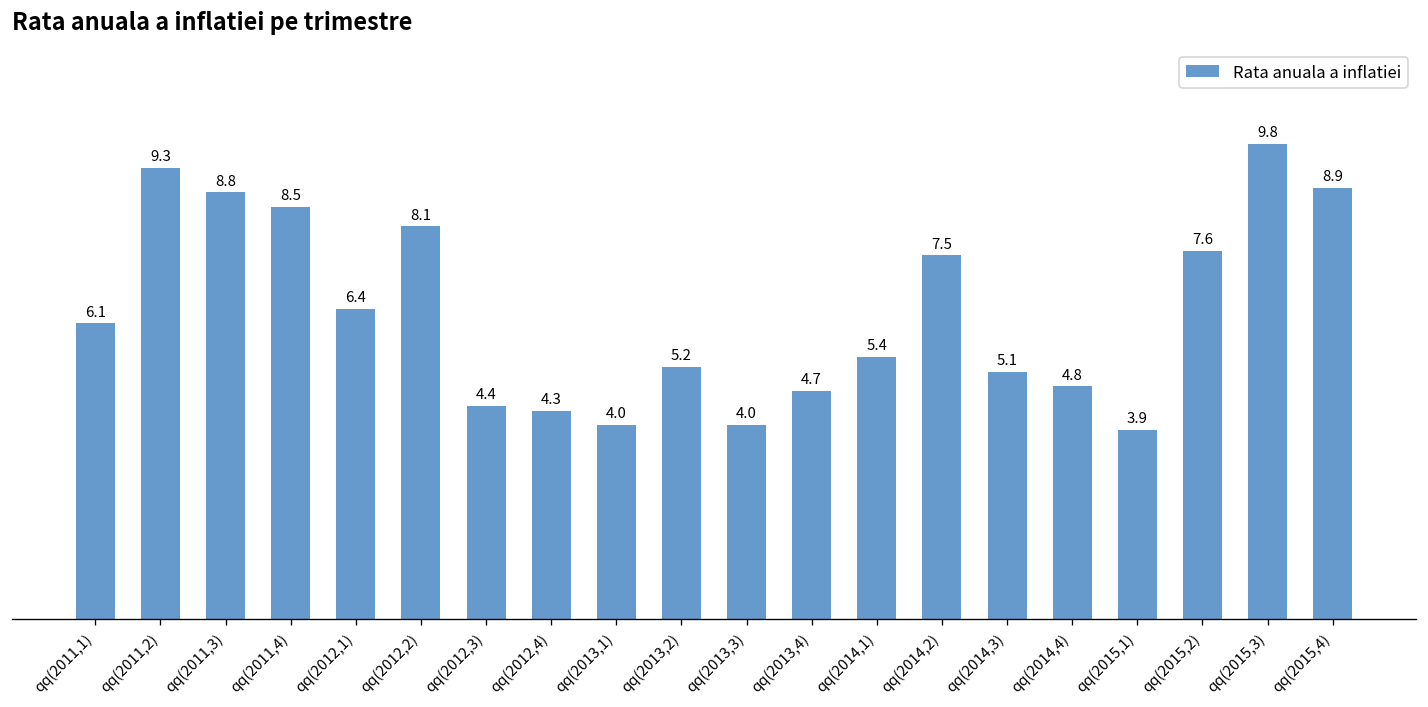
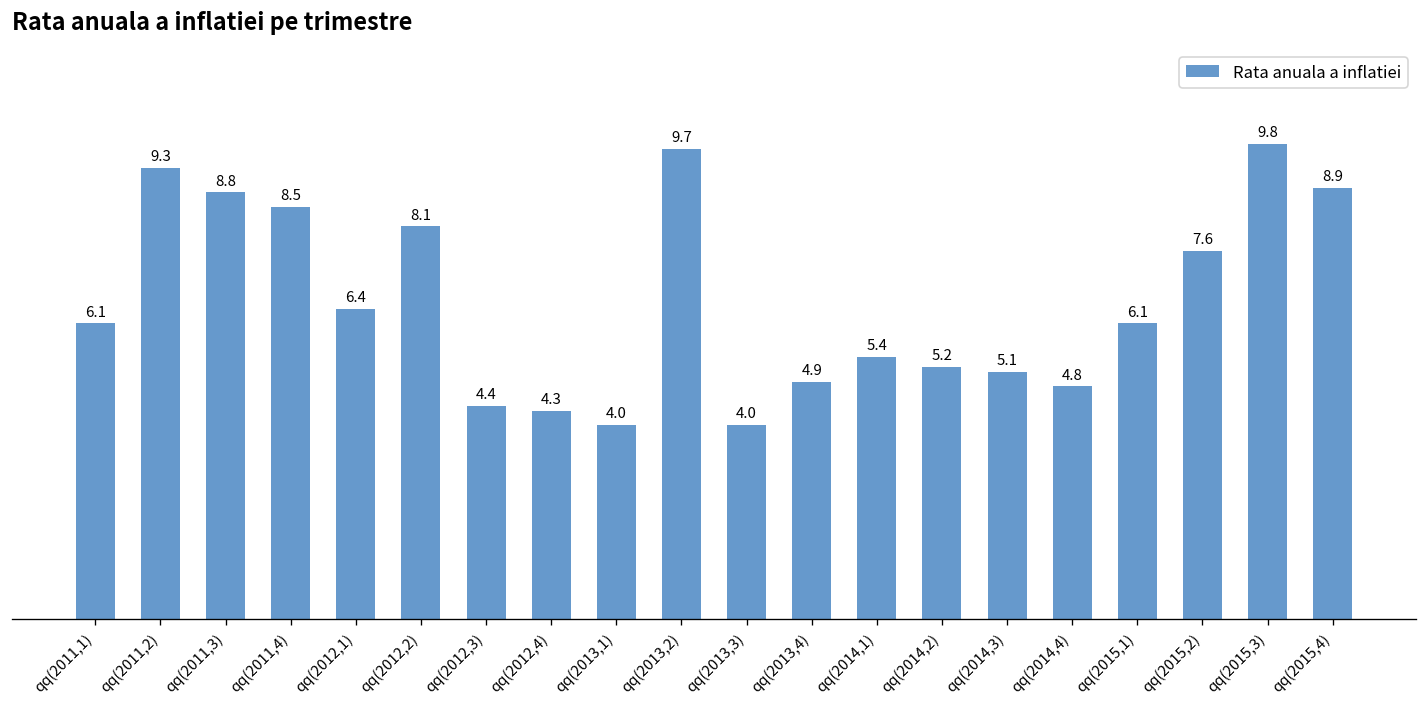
  {
    "qq(2011,1)": 6.1,
    "qq(2011,2)": 9.3,
    "qq(2011,3)": 8.8,
    "qq(2011,4)": 8.5,
    "qq(2012,1)": 6.4,
    "qq(2012,2)": 8.1,
    "qq(2012,3)": 4.4,
    "qq(2012,4)": 4.3,
    "qq(2013,1)": 4.0,
-   "qq(2013,2)": 5.2,
+   "qq(2013,2)": 9.7,
    "qq(2013,3)": 4.0,
-   "qq(2013,4)": 4.7,
+   "qq(2013,4)": 4.9,
    "qq(2014,1)": 5.4,
-   "qq(2014,2)": 7.5,
+   "qq(2014,2)": 5.2,
    "qq(2014,3)": 5.1,
    "qq(2014,4)": 4.8,
-   "qq(2015,1)": 3.9,
+   "qq(2015,1)": 6.1,
    "qq(2015,2)": 7.6,
    "qq(2015,3)": 9.8,
    "qq(2015,4)": 8.9
  }
